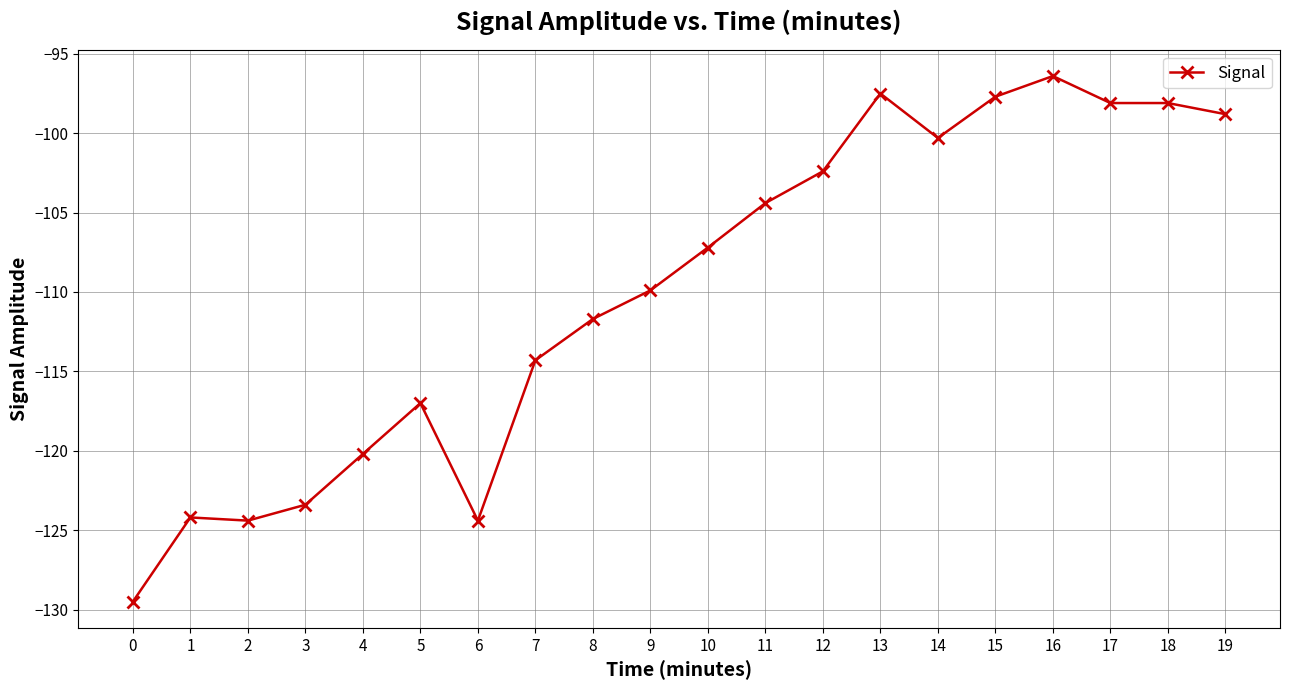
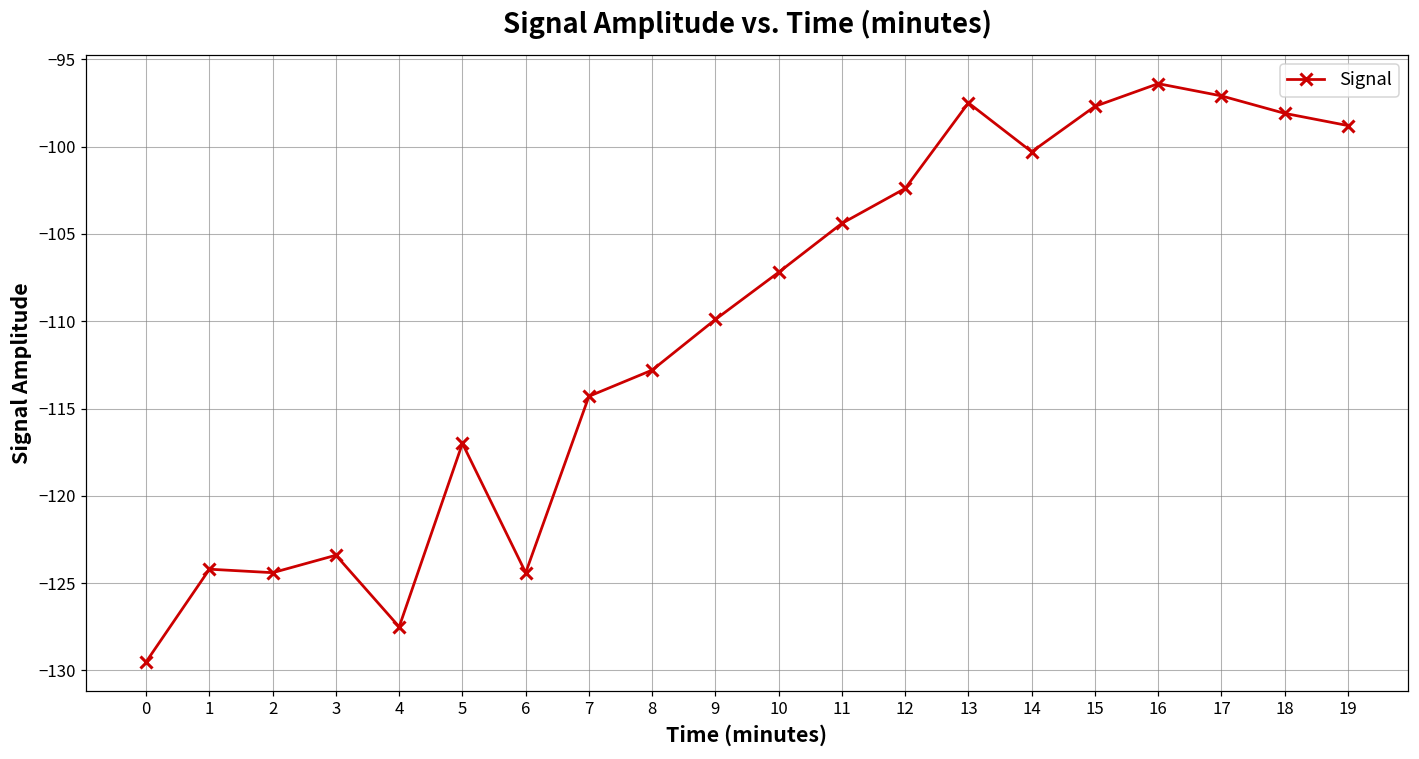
  {
    "0": -129.5,
    "1": -124.2,
    "2": -124.4,
    "3": -123.4,
-   "4": -120.2,
+   "4": -127.5,
    "5": -117.0,
    "6": -124.4,
    "7": -114.3,
-   "8": -111.7,
+   "8": -112.8,
    "9": -109.9,
    "10": -107.2,
    "11": -104.4,
    "12": -102.4,
    "13": -97.5,
    "14": -100.3,
    "15": -97.7,
    "16": -96.4,
-   "17": -98.1,
+   "17": -97.1,
    "18": -98.1,
    "19": -98.8
  }
